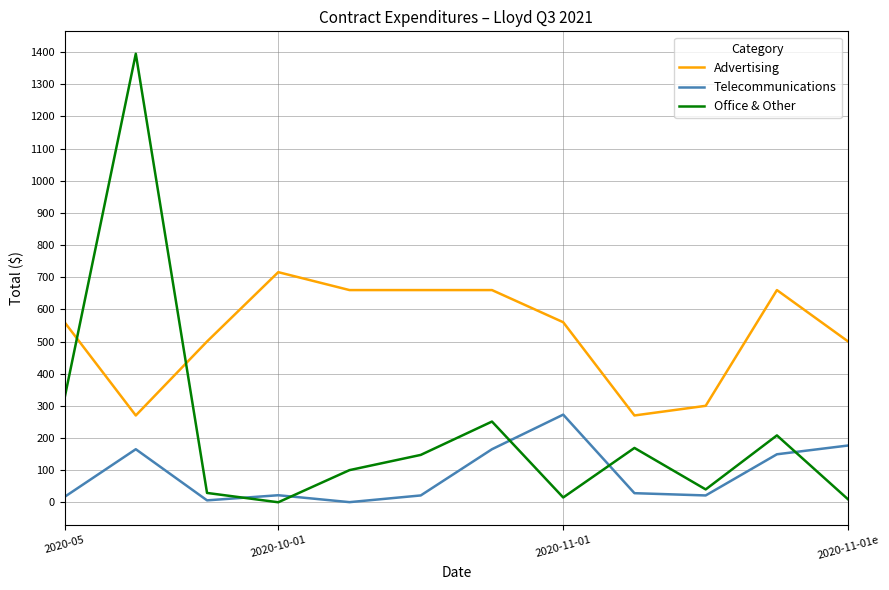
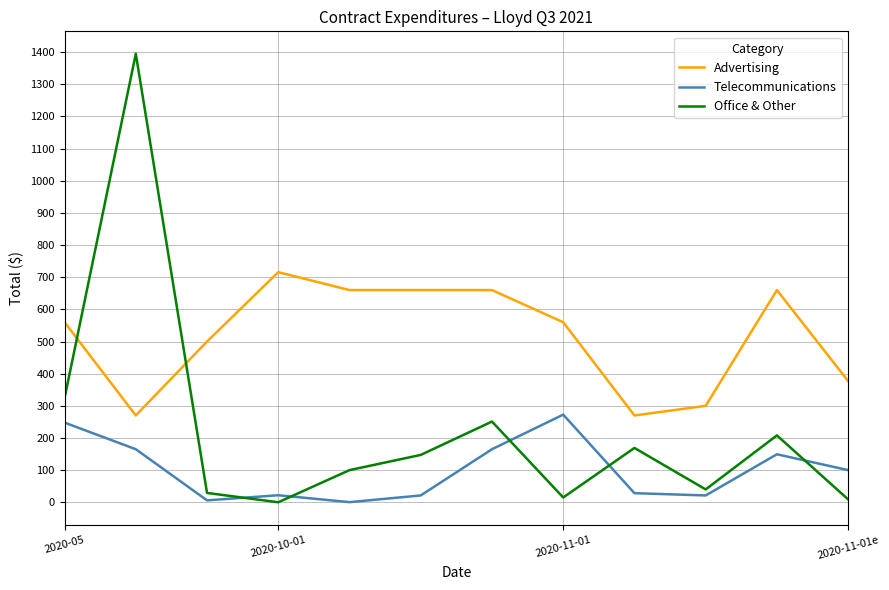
  {
    "Advertising": {
      "2020-05": 560,
      "2020-10-01": 720,
      "2020-11-01": 560,
-     "2020-11-01e": 500
+     "2020-11-01e": 380
    },
    "Telecommunications": {
-     "2020-05": 20,
+     "2020-05": 250,
      "2020-10-01": 20,
      "2020-11-01": 270,
-     "2020-11-01e": 180
+     "2020-11-01e": 100
    },
    "Office & Other": {
      "2020-05": 320,
      "2020-10-01": 0,
      "2020-11-01": 10,
      "2020-11-01e": 10
    }
  }
